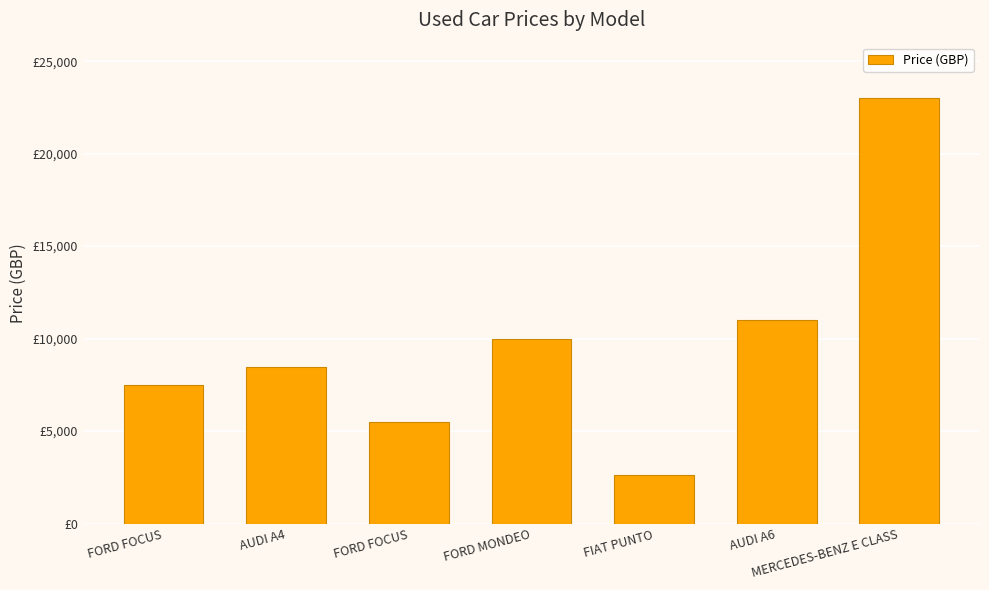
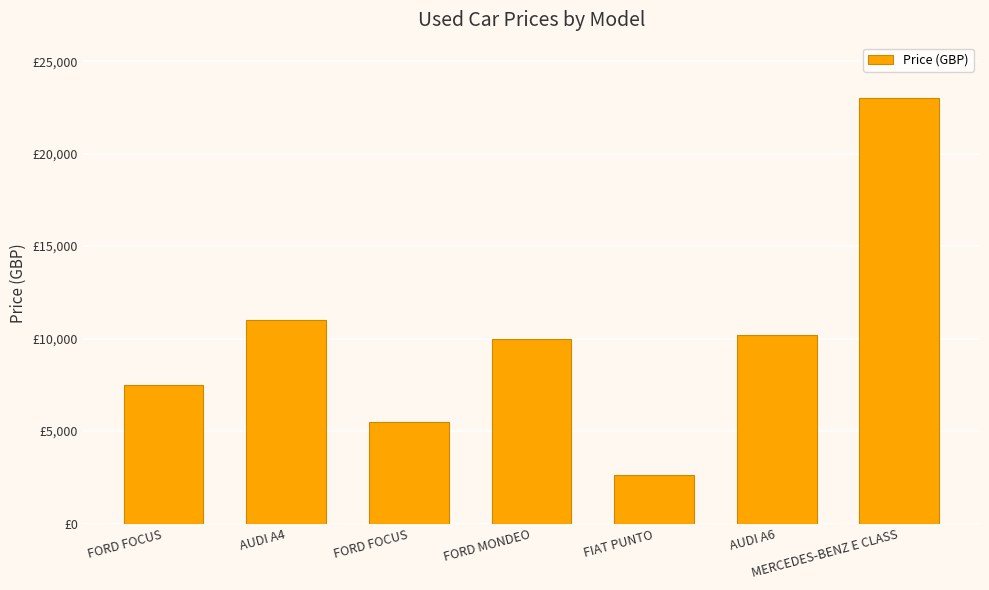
  {
-   "AUDI A4": "£8,400",
+   "AUDI A4": "£11,000",
    "FORD MONDEO": "£10,000",
    "FIAT PUNTO": "£2,600",
-   "AUDI A6": "£11,000",
+   "AUDI A6": "£10,200",
    "MERCEDES-BENZ E CLASS": "£23,000"
  }
